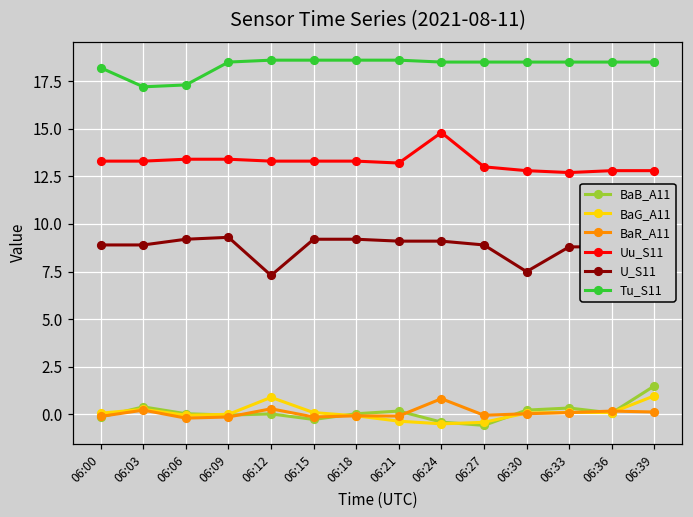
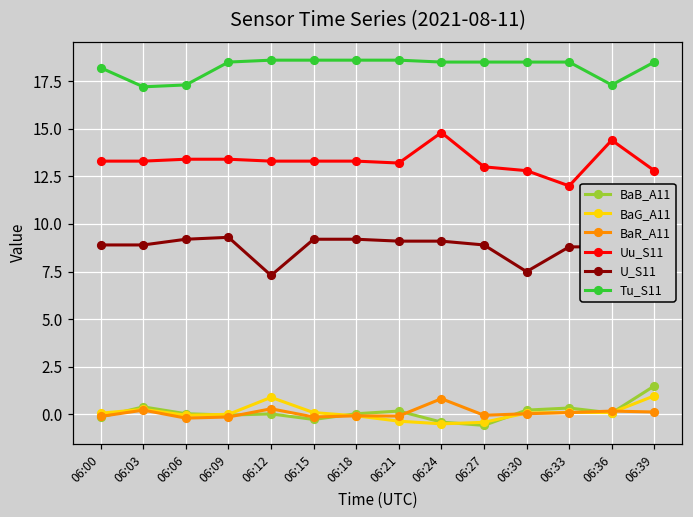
  {
    "BaB_A11": {
      "06:12": 0.0,
      "06:21": 0.2,
      "06:27": -0.6,
      "06:30": 0.2,
      "06:33": 0.3,
      "06:39": 1.5
    },
    "BaG_A11": {
      "06:00": 0.1,
      "06:12": 0.9,
      "06:15": 0.1,
      "06:21": -0.4,
      "06:27": -0.4,
      "06:39": 1.0
    },
    "BaR_A11": {
      "06:06": -0.2,
      "06:12": 0.3,
      "06:21": -0.1,
      "06:24": 0.8,
      "06:27": 0.0,
      "06:39": 0.1
    },
    "Uu_S11": {
      "06:00": 13.3,
      "06:03": 13.3,
      "06:06": 13.4,
      "06:09": 13.4,
      "06:12": 13.3,
      "06:15": 13.3,
      "06:18": 13.3,
      "06:21": 13.2,
      "06:24": 14.8,
      "06:27": 13.0,
      "06:30": 12.8,
-     "06:33": 12.7,
-     "06:36": 12.8,
+     "06:33": 12.0,
+     "06:36": 14.4,
      "06:39": 12.8
    },
    "U_S11": {
      "06:00": 8.9,
      "06:03": 8.9,
      "06:06": 9.2,
      "06:09": 9.3,
      "06:12": 7.3,
      "06:15": 9.2,
      "06:18": 9.2,
      "06:21": 9.1,
      "06:24": 9.1,
      "06:27": 8.9,
      "06:30": 7.5,
      "06:33": 8.8
    },
    "Tu_S11": {
      "06:00": 18.2,
      "06:03": 17.2,
      "06:06": 17.3,
      "06:09": 18.5,
      "06:12": 18.6,
      "06:15": 18.6,
      "06:18": 18.6,
      "06:21": 18.6,
      "06:24": 18.5,
      "06:27": 18.5,
      "06:30": 18.5,
      "06:33": 18.5,
-     "06:36": 18.5,
+     "06:36": 17.3,
      "06:39": 18.5
    }
  }
